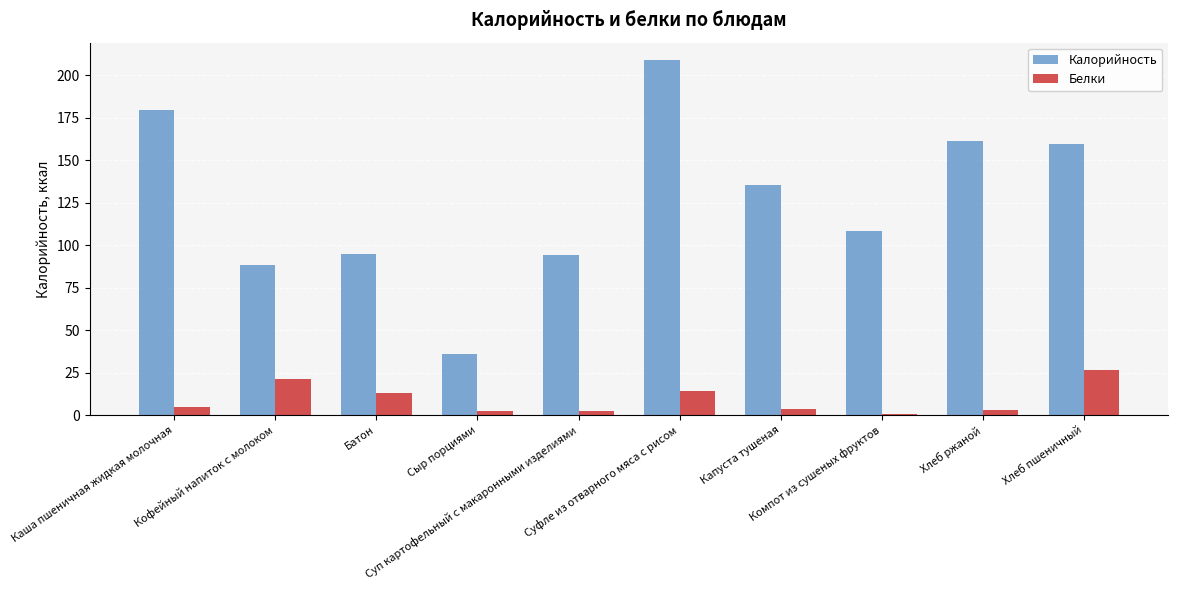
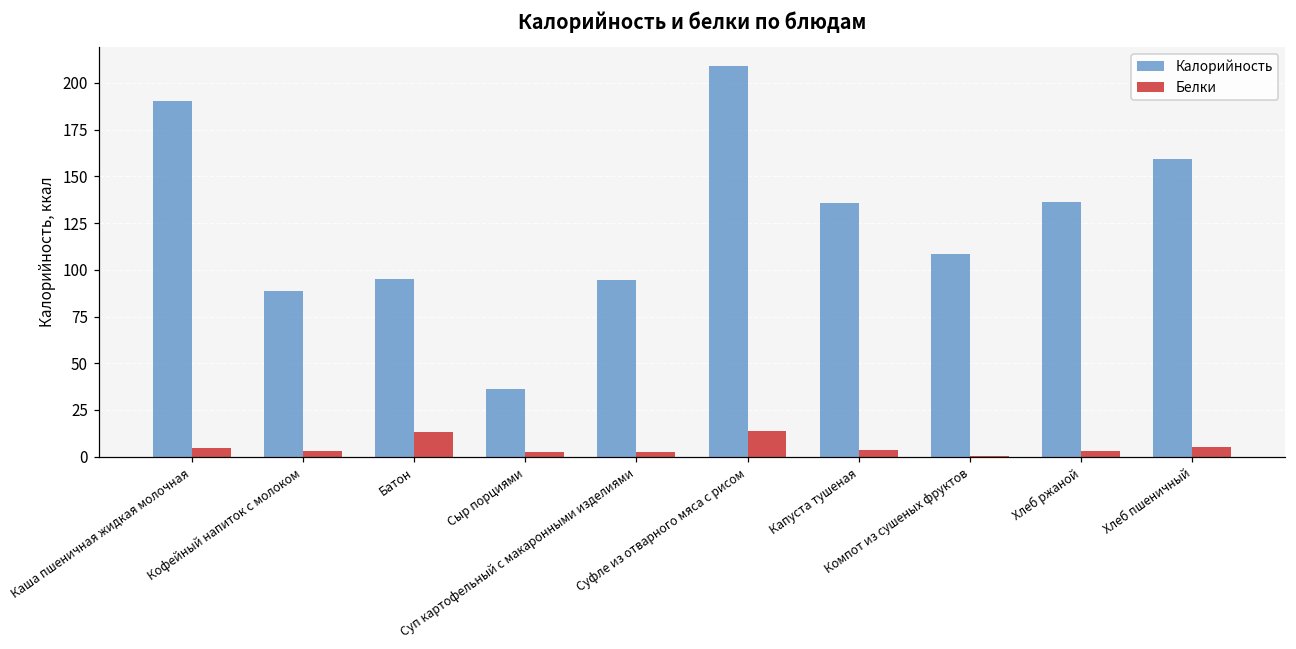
  {
    "Калорийность": {
-     "Каша пшеничная жидкая молочная": 180,
+     "Каша пшеничная жидкая молочная": 190,
      "Кофейный напиток с молоком": 89,
      "Батон": 95,
      "Сыр порциями": 36,
      "Суп картофельный с макаронными изделиями": 94,
      "Суфле из отварного мяса с рисом": 209,
      "Капуста тушеная": 136,
      "Компот из сушеных фруктов": 108,
-     "Хлеб ржаной": 161,
+     "Хлеб ржаной": 137,
      "Хлеб пшеничный": 159
    },
    "Белки": {
      "Каша пшеничная жидкая молочная": 5,
-     "Кофейный напиток с молоком": 21,
+     "Кофейный напиток с молоком": 3,
      "Батон": 13,
      "Сыр порциями": 2,
      "Суп картофельный с макаронными изделиями": 2,
      "Суфле из отварного мяса с рисом": 14,
      "Капуста тушеная": 4,
      "Хлеб ржаной": 3,
-     "Хлеб пшеничный": 27
+     "Хлеб пшеничный": 5
    }
  }
